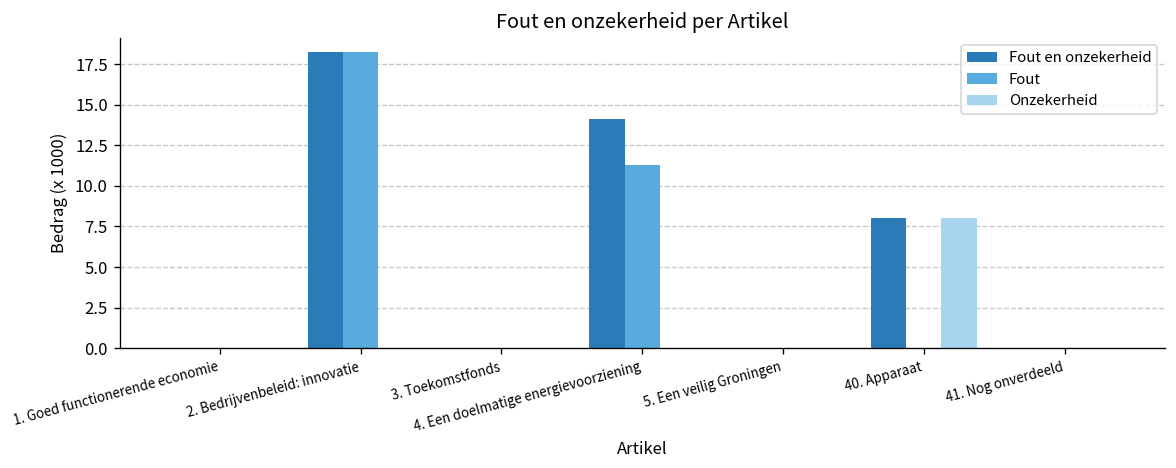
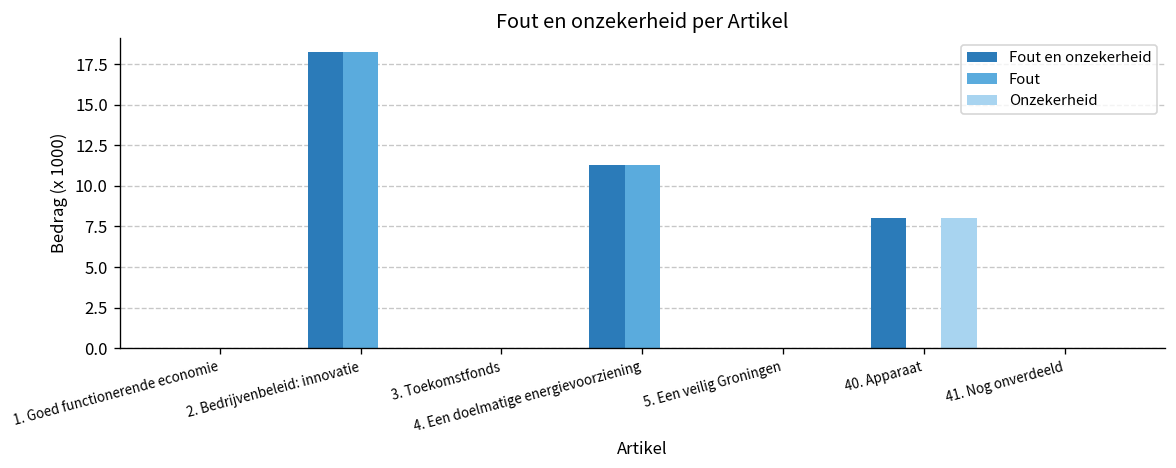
  {
    "Fout en onzekerheid": {
      "1. Goed functionerende economie": 0.0,
      "2. Bedrijvenbeleid: innovatie": 18.2,
      "3. Toekomstfonds": 0.0,
-     "4. Een doelmatige energievoorziening": 14.1,
+     "4. Een doelmatige energievoorziening": 11.3,
      "5. Een veilig Groningen": 0.0,
      "40. Apparaat": 8.0,
      "41. Nog onverdeeld": 0.0
    },
    "Fout": {
      "1. Goed functionerende economie": 0.0,
      "2. Bedrijvenbeleid: innovatie": 18.2,
      "3. Toekomstfonds": 0.0,
      "4. Een doelmatige energievoorziening": 11.3,
      "5. Een veilig Groningen": 0.0,
      "40. Apparaat": 0.0,
      "41. Nog onverdeeld": 0.0
    },
    "Onzekerheid": {
      "1. Goed functionerende economie": 0.0,
      "2. Bedrijvenbeleid: innovatie": 0.0,
      "3. Toekomstfonds": 0.0,
      "4. Een doelmatige energievoorziening": 0.0,
      "5. Een veilig Groningen": 0.0,
      "40. Apparaat": 8.0,
      "41. Nog onverdeeld": 0.0
    }
  }
